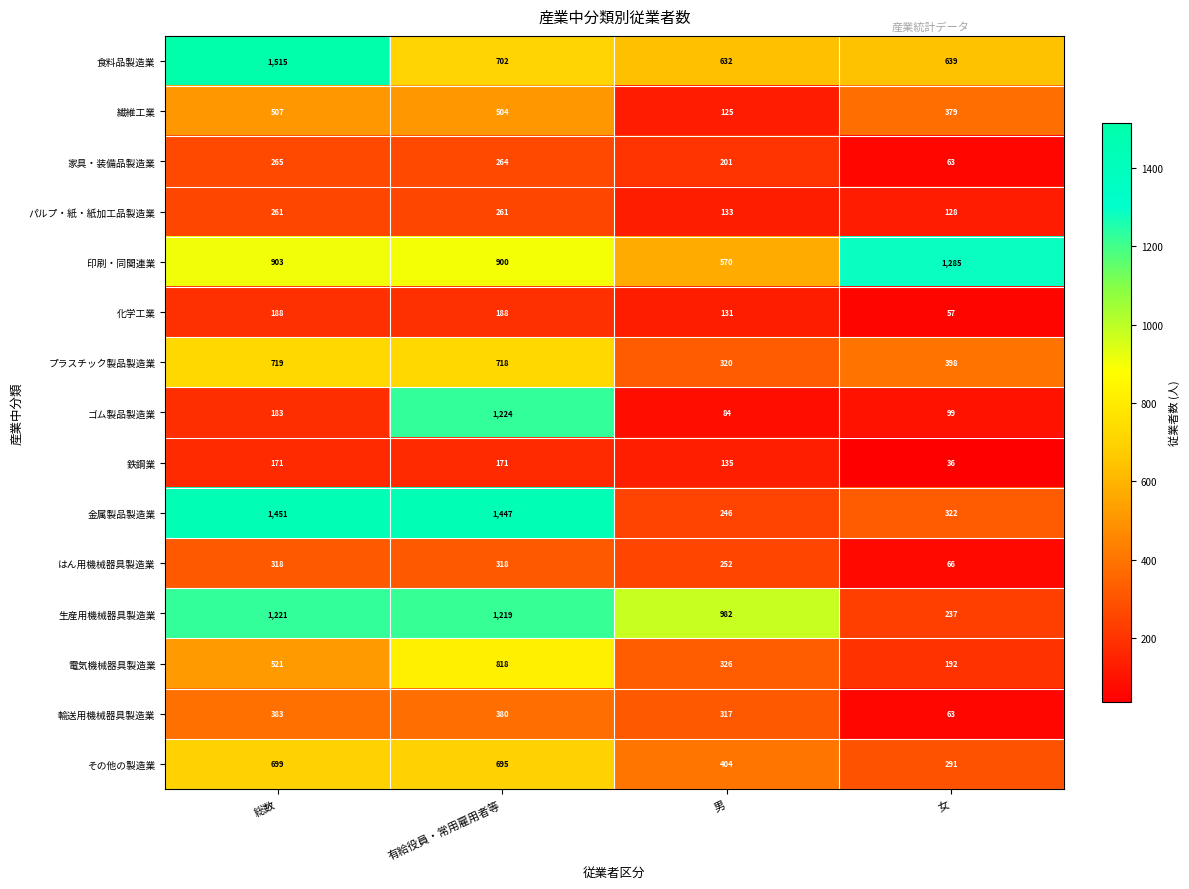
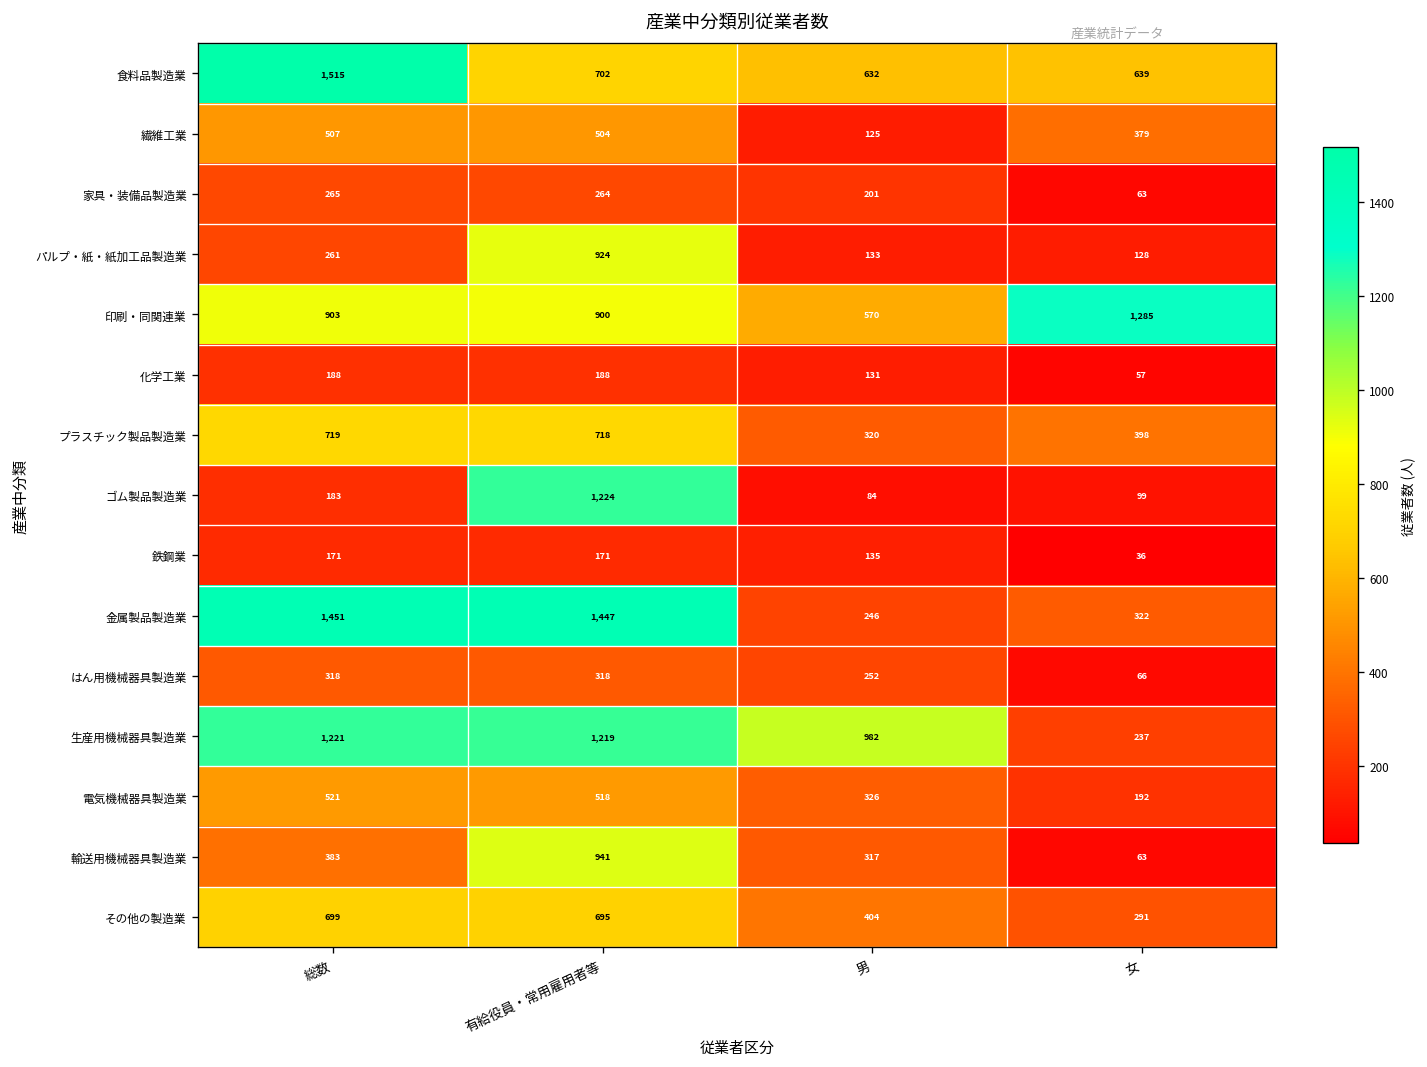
  {
    "食料品製造業": {
      "総数": "1,515",
      "有給役員・常用雇用者等": "702",
      "男": "632",
      "女": "639"
    },
    "繊維工業": {
      "総数": "507",
      "有給役員・常用雇用者等": "504",
      "男": "125",
      "女": "379"
    },
    "家具・装備品製造業": {
      "総数": "265",
      "有給役員・常用雇用者等": "264",
      "男": "201",
      "女": "63"
    },
    "パルプ・紙・紙加工品製造業": {
      "総数": "261",
-     "有給役員・常用雇用者等": "261",
+     "有給役員・常用雇用者等": "924",
      "男": "133",
      "女": "128"
    },
    "印刷・同関連業": {
      "総数": "903",
      "有給役員・常用雇用者等": "900",
      "男": "570",
      "女": "1,285"
    },
    "化学工業": {
      "総数": "188",
      "有給役員・常用雇用者等": "188",
      "男": "131",
      "女": "57"
    },
    "プラスチック製品製造業": {
      "総数": "719",
      "有給役員・常用雇用者等": "718",
      "男": "320",
      "女": "398"
    },
    "ゴム製品製造業": {
      "総数": "183",
      "有給役員・常用雇用者等": "1,224",
      "男": "84",
      "女": "99"
    },
    "鉄鋼業": {
      "総数": "171",
      "有給役員・常用雇用者等": "171",
      "男": "135",
      "女": "36"
    },
    "金属製品製造業": {
      "総数": "1,451",
      "有給役員・常用雇用者等": "1,447",
      "男": "246",
      "女": "322"
    },
    "はん用機械器具製造業": {
      "総数": "318",
      "有給役員・常用雇用者等": "318",
      "男": "252",
      "女": "66"
    },
    "生産用機械器具製造業": {
      "総数": "1,221",
      "有給役員・常用雇用者等": "1,219",
      "男": "982",
      "女": "237"
    },
    "電気機械器具製造業": {
      "総数": "521",
-     "有給役員・常用雇用者等": "818",
+     "有給役員・常用雇用者等": "518",
      "男": "326",
      "女": "192"
    },
    "輸送用機械器具製造業": {
      "総数": "383",
-     "有給役員・常用雇用者等": "380",
+     "有給役員・常用雇用者等": "941",
      "男": "317",
      "女": "63"
    },
    "その他の製造業": {
      "総数": "699",
      "有給役員・常用雇用者等": "695",
      "男": "404",
      "女": "291"
    }
  }
